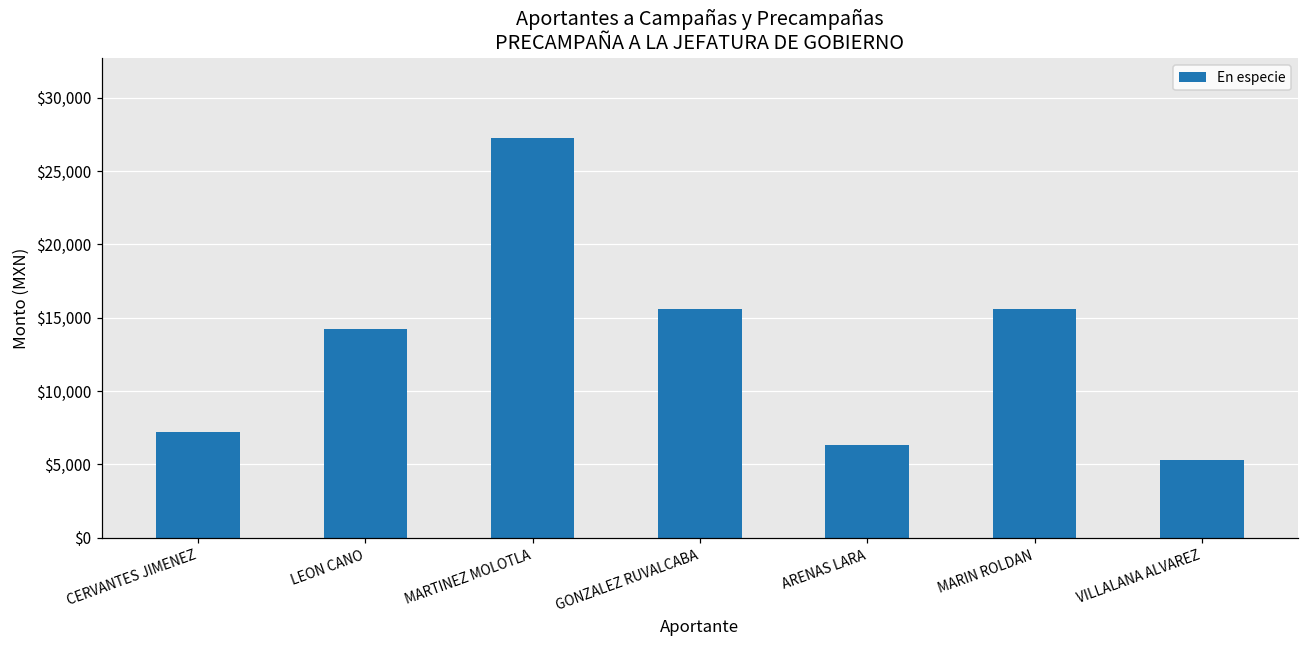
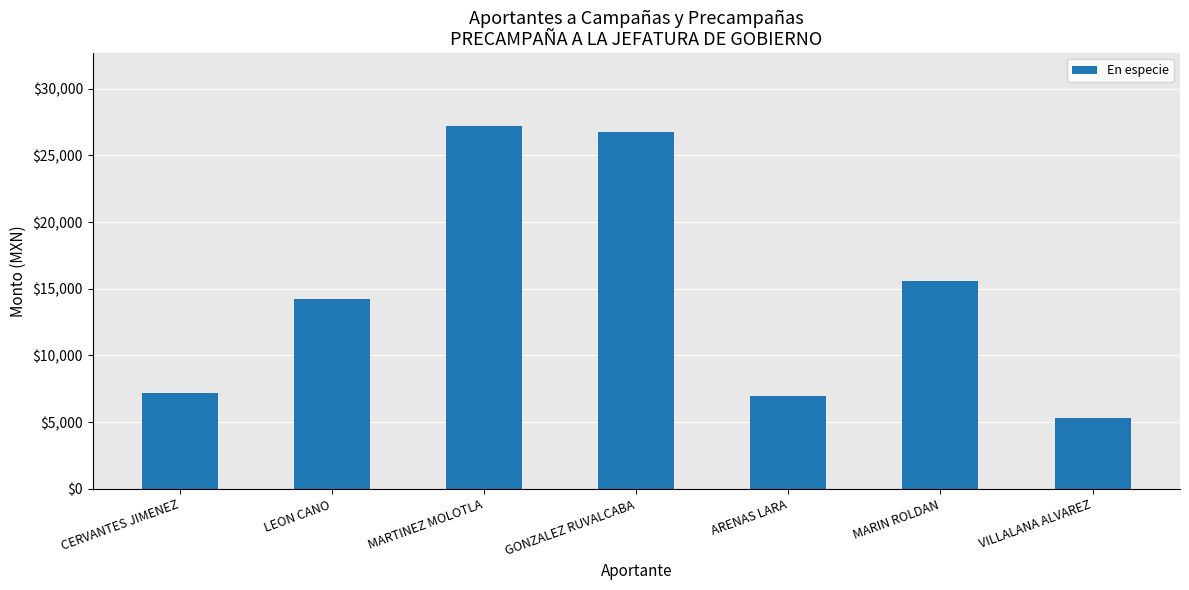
  {
    "CERVANTES JIMENEZ": "$7,200",
    "LEON CANO": "$14,300",
    "MARTINEZ MOLOTLA": "$27,200",
-   "GONZALEZ RUVALCABA": "$15,600",
-   "ARENAS LARA": "$6,300",
+   "GONZALEZ RUVALCABA": "$26,700",
+   "ARENAS LARA": "$7,000",
    "MARIN ROLDAN": "$15,600",
    "VILLALANA ALVAREZ": "$5,300"
  }
